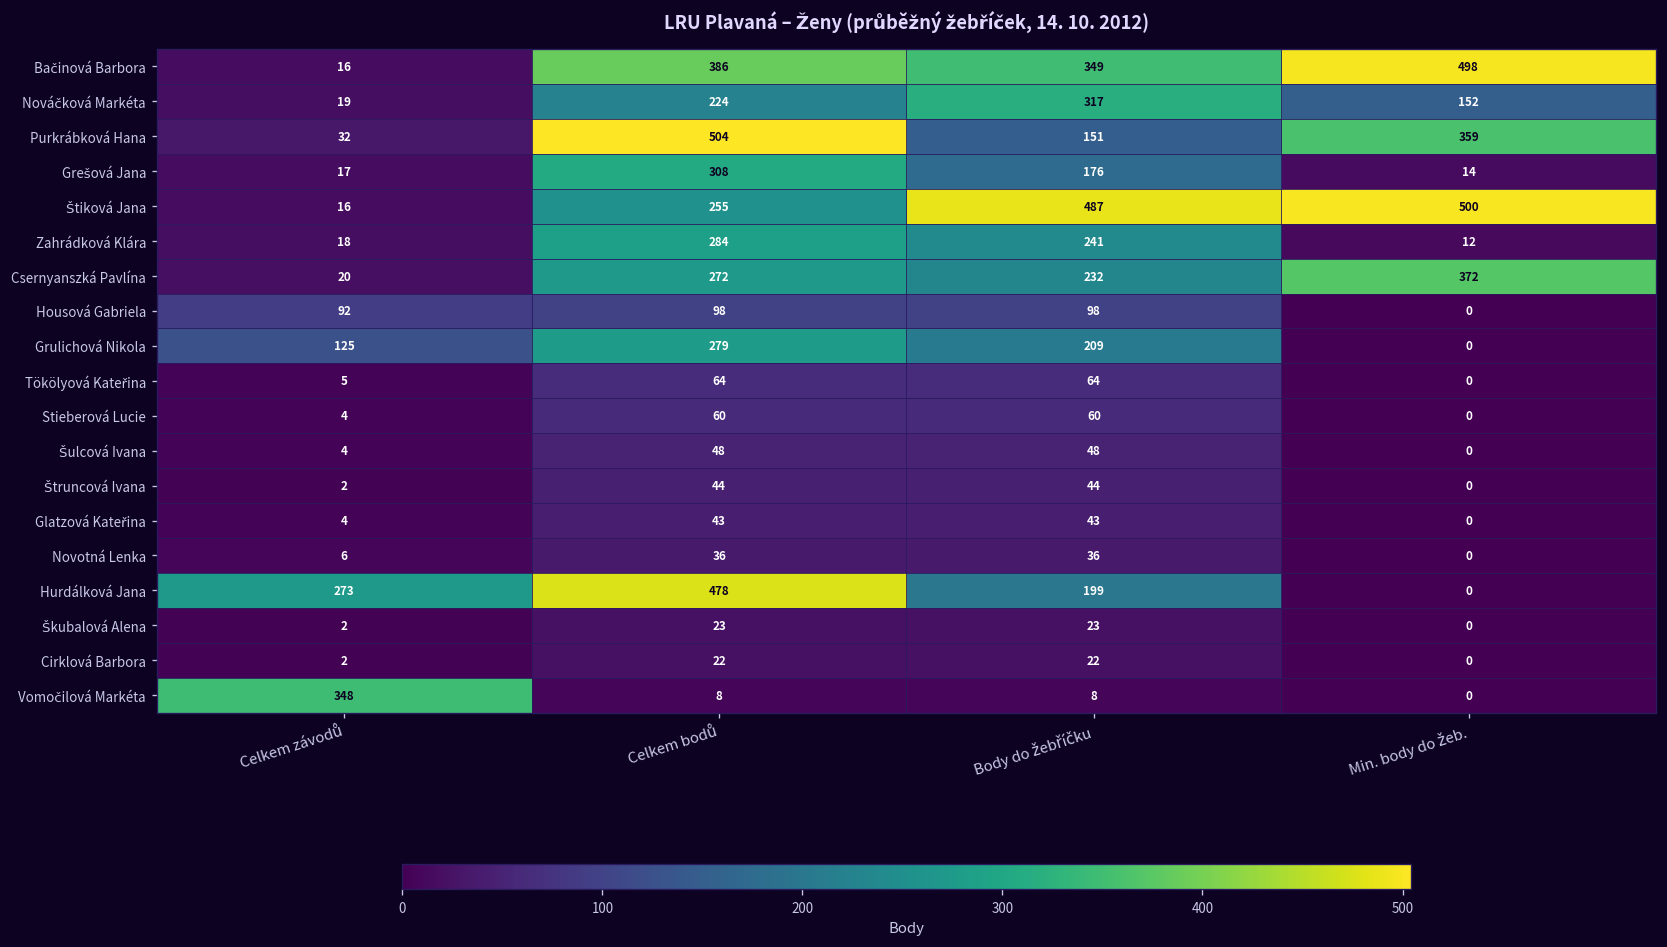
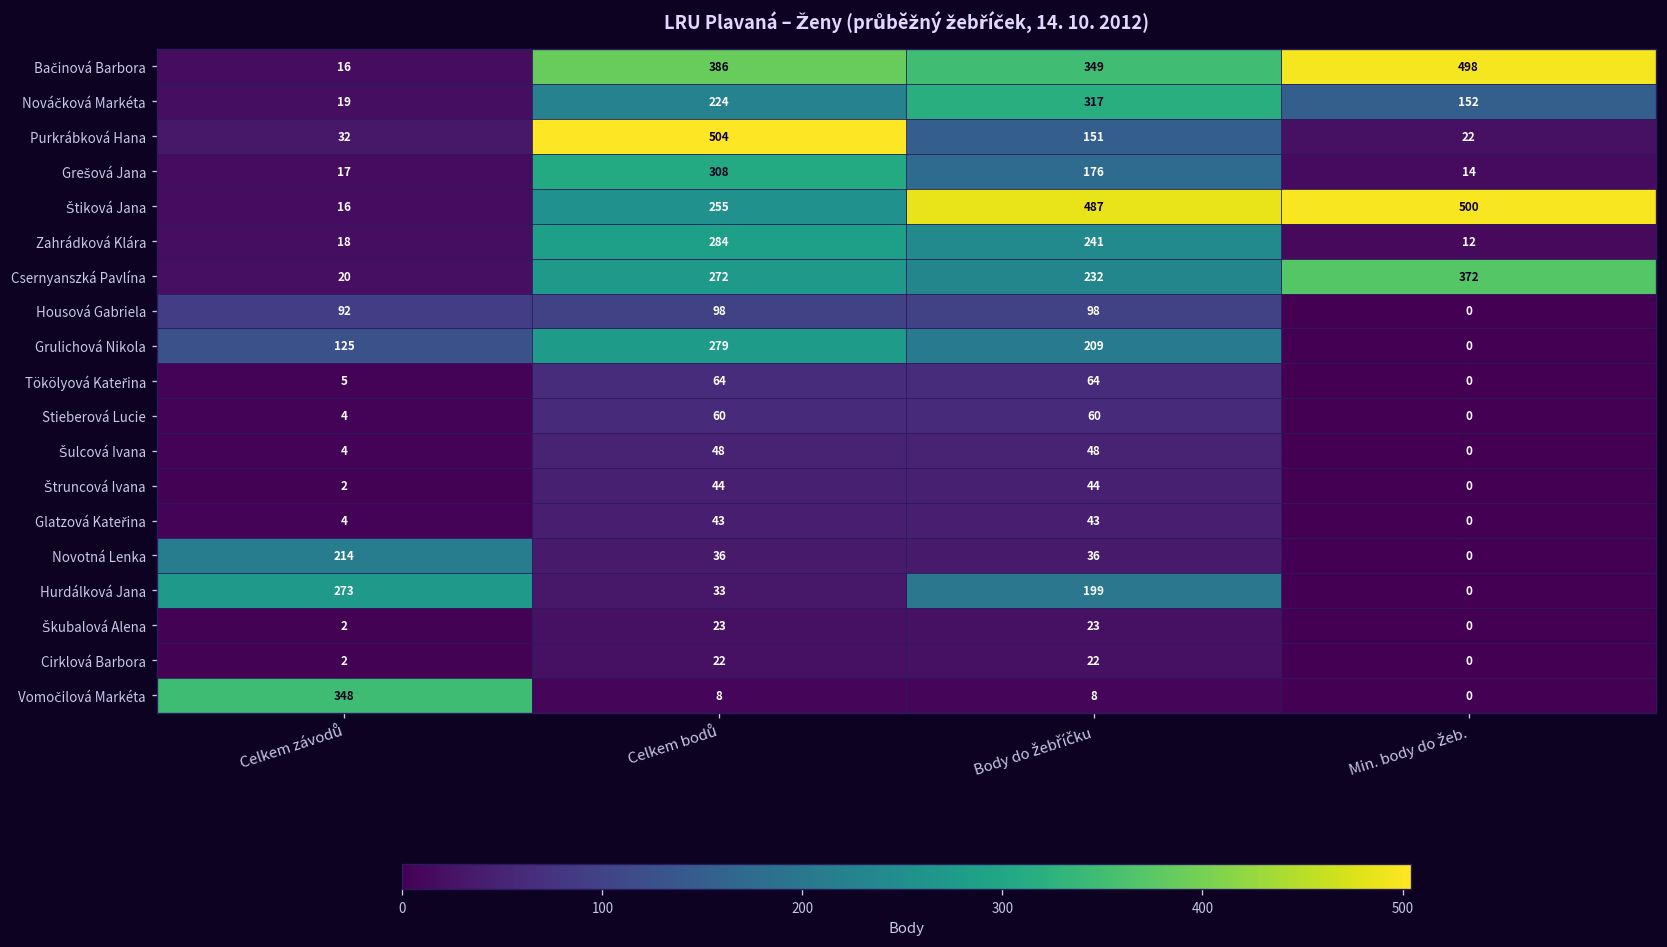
  {
    "Bačinová Barbora": {
      "Celkem závodů": 16,
      "Celkem bodů": 386,
      "Body do žebříčku": 349,
      "Min. body do žeb.": 498
    },
    "Nováčková Markéta": {
      "Celkem závodů": 19,
      "Celkem bodů": 224,
      "Body do žebříčku": 317,
      "Min. body do žeb.": 152
    },
    "Purkrábková Hana": {
      "Celkem závodů": 32,
      "Celkem bodů": 504,
      "Body do žebříčku": 151,
-     "Min. body do žeb.": 359
+     "Min. body do žeb.": 22
    },
    "Grešová Jana": {
      "Celkem závodů": 17,
      "Celkem bodů": 308,
      "Body do žebříčku": 176,
      "Min. body do žeb.": 14
    },
    "Štiková Jana": {
      "Celkem závodů": 16,
      "Celkem bodů": 255,
      "Body do žebříčku": 487,
      "Min. body do žeb.": 500
    },
    "Zahrádková Klára": {
      "Celkem závodů": 18,
      "Celkem bodů": 284,
      "Body do žebříčku": 241,
      "Min. body do žeb.": 12
    },
    "Csernyanszká Pavlína": {
      "Celkem závodů": 20,
      "Celkem bodů": 272,
      "Body do žebříčku": 232,
      "Min. body do žeb.": 372
    },
    "Housová Gabriela": {
      "Celkem závodů": 92,
      "Celkem bodů": 98,
      "Body do žebříčku": 98,
      "Min. body do žeb.": 0
    },
    "Grulichová Nikola": {
      "Celkem závodů": 125,
      "Celkem bodů": 279,
      "Body do žebříčku": 209,
      "Min. body do žeb.": 0
    },
    "Tökölyová Kateřina": {
      "Celkem závodů": 5,
      "Celkem bodů": 64,
      "Body do žebříčku": 64,
      "Min. body do žeb.": 0
    },
    "Stieberová Lucie": {
      "Celkem závodů": 4,
      "Celkem bodů": 60,
      "Body do žebříčku": 60,
      "Min. body do žeb.": 0
    },
    "Šulcová Ivana": {
      "Celkem závodů": 4,
      "Celkem bodů": 48,
      "Body do žebříčku": 48,
      "Min. body do žeb.": 0
    },
    "Štruncová Ivana": {
      "Celkem závodů": 2,
      "Celkem bodů": 44,
      "Body do žebříčku": 44,
      "Min. body do žeb.": 0
    },
    "Glatzová Kateřina": {
      "Celkem závodů": 4,
      "Celkem bodů": 43,
      "Body do žebříčku": 43,
      "Min. body do žeb.": 0
    },
    "Novotná Lenka": {
-     "Celkem závodů": 6,
+     "Celkem závodů": 214,
      "Celkem bodů": 36,
      "Body do žebříčku": 36,
      "Min. body do žeb.": 0
    },
    "Hurdálková Jana": {
      "Celkem závodů": 273,
-     "Celkem bodů": 478,
+     "Celkem bodů": 33,
      "Body do žebříčku": 199,
      "Min. body do žeb.": 0
    },
    "Škubalová Alena": {
      "Celkem závodů": 2,
      "Celkem bodů": 23,
      "Body do žebříčku": 23,
      "Min. body do žeb.": 0
    },
    "Cirklová Barbora": {
      "Celkem závodů": 2,
      "Celkem bodů": 22,
      "Body do žebříčku": 22,
      "Min. body do žeb.": 0
    },
    "Vomočilová Markéta": {
      "Celkem závodů": 348,
      "Celkem bodů": 8,
      "Body do žebříčku": 8,
      "Min. body do žeb.": 0
    }
  }
